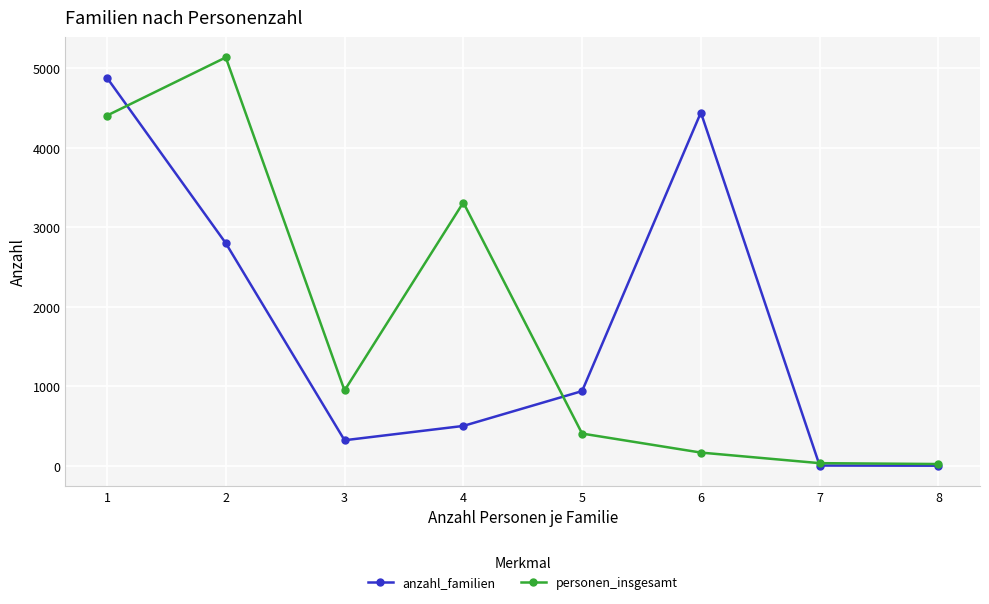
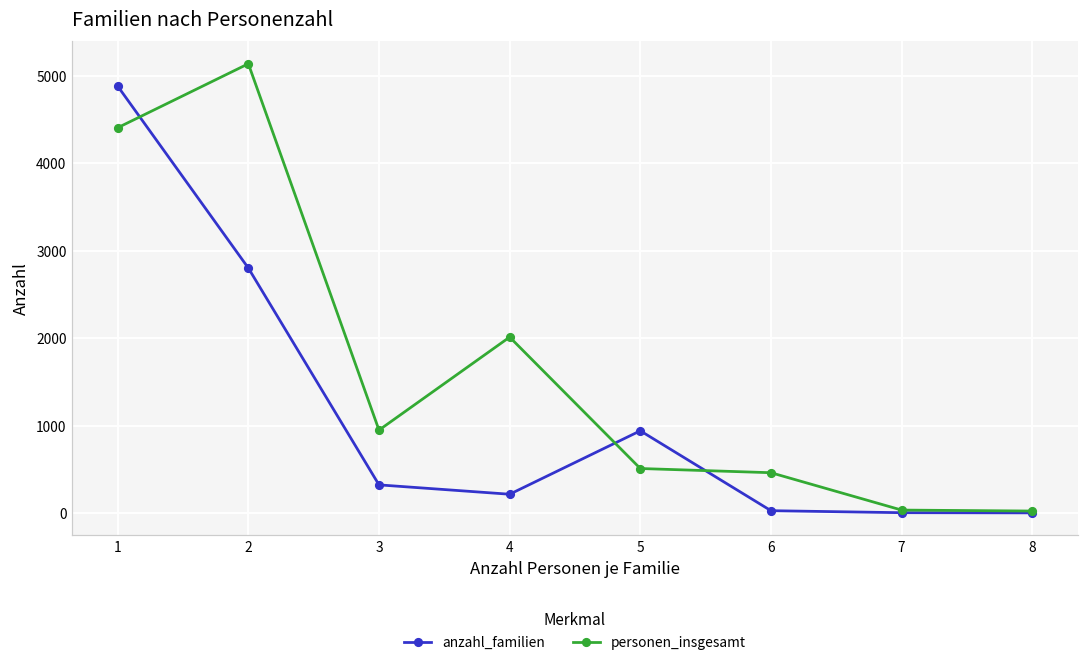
  {
    "anzahl_familien": {
      "1": 4900,
      "2": 2800,
      "3": 300,
-     "4": 500,
+     "4": 200,
      "5": 900,
-     "6": 4400
+     "6": 0
    },
    "personen_insgesamt": {
      "1": 4400,
      "2": 5100,
      "3": 900,
-     "4": 3300,
-     "5": 400,
-     "6": 200
+     "4": 2000,
+     "5": 500,
+     "6": 500
    }
  }
